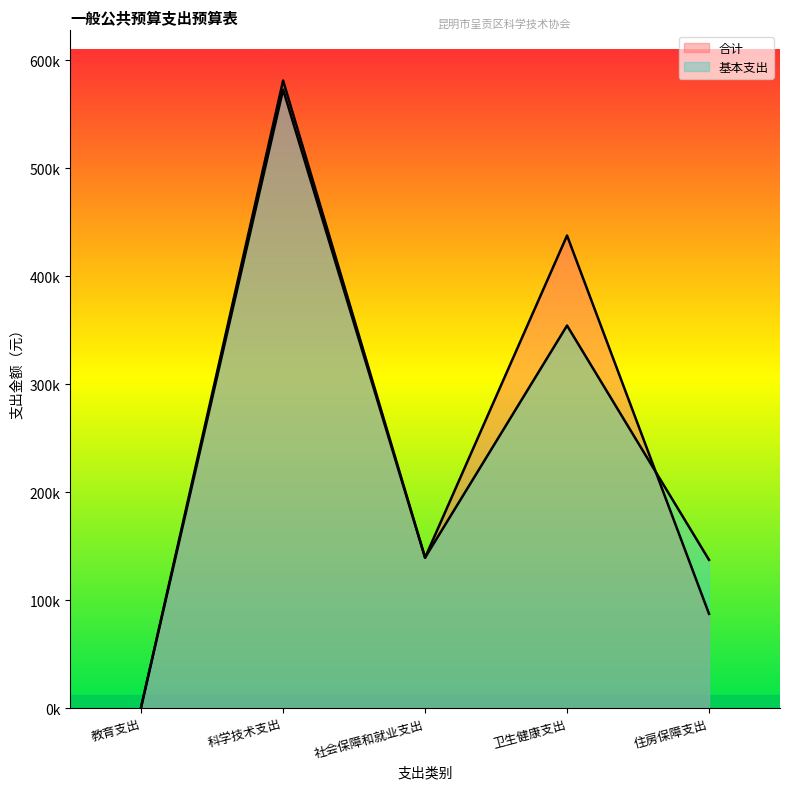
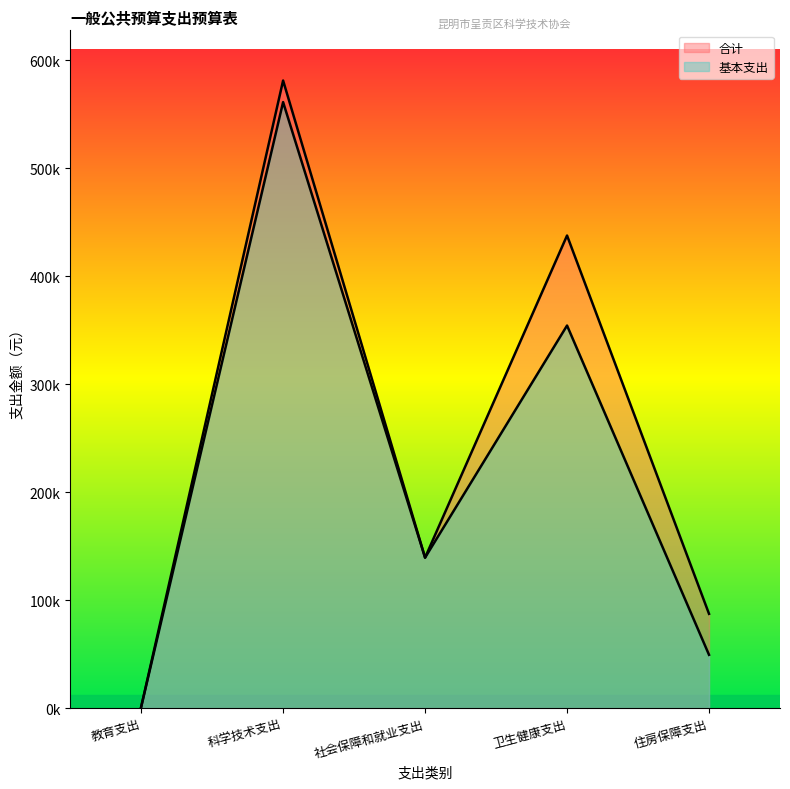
  {
    "合计": {
      "科学技术支出": 581000,
      "卫生健康支出": 438000,
      "住房保障支出": 87000
    },
    "基本支出": {
-     "科学技术支出": 573000,
+     "科学技术支出": 561000,
      "卫生健康支出": 354000,
-     "住房保障支出": 137000
+     "住房保障支出": 49000
    }
  }
